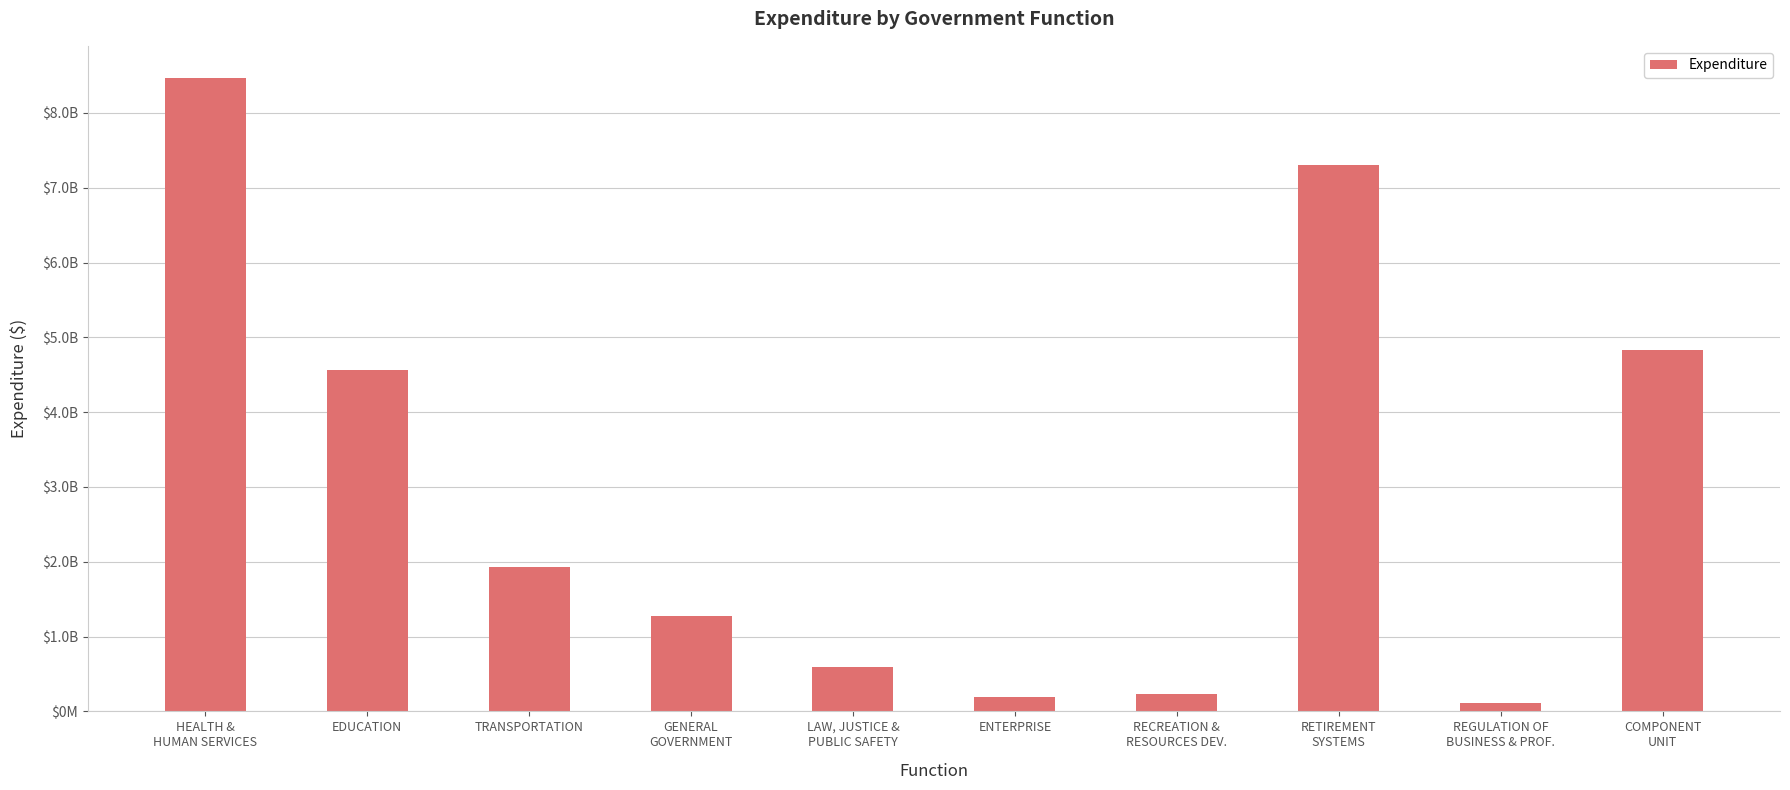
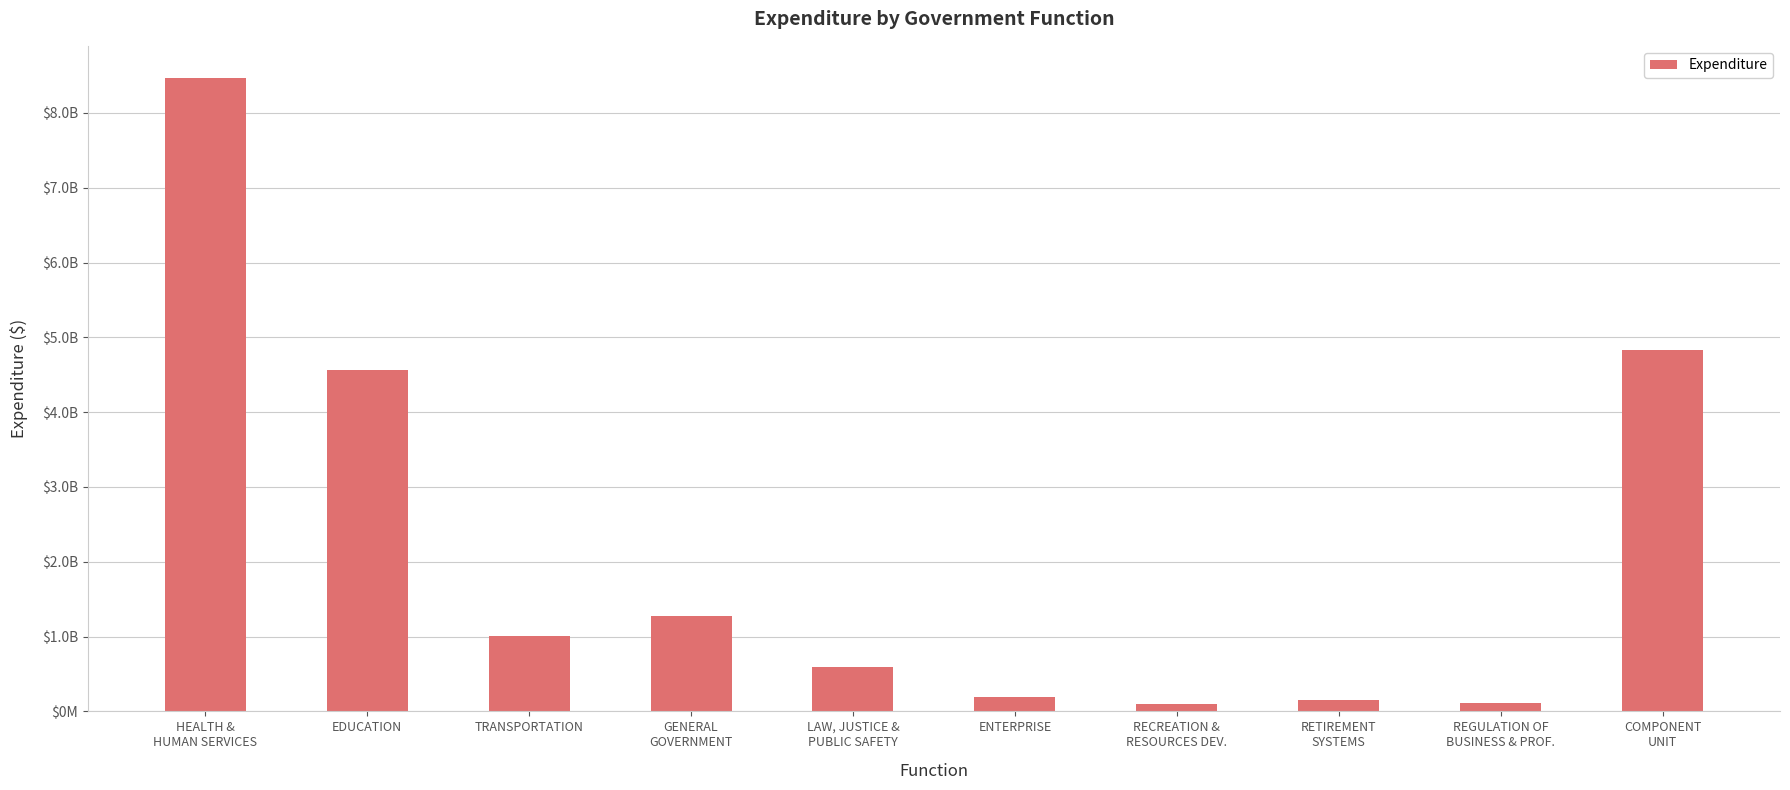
  {
    "HEALTH & HUMAN SERVICES": "$8500000000",
    "EDUCATION": "$4600000000",
-   "TRANSPORTATION": "$1900000000",
+   "TRANSPORTATION": "$1000000000",
    "GENERAL GOVERNMENT": "$1300000000",
    "LAW, JUSTICE & PUBLIC SAFETY": "$600000000",
    "ENTERPRISE": "$200000000",
-   "RECREATION & RESOURCES DEV.": "$200000000",
-   "RETIREMENT SYSTEMS": "$7300000000",
+   "RECREATION & RESOURCES DEV.": "$100000000",
+   "RETIREMENT SYSTEMS": "$200000000",
    "REGULATION OF BUSINESS & PROF.": "$100000000",
    "COMPONENT UNIT": "$4800000000"
  }
